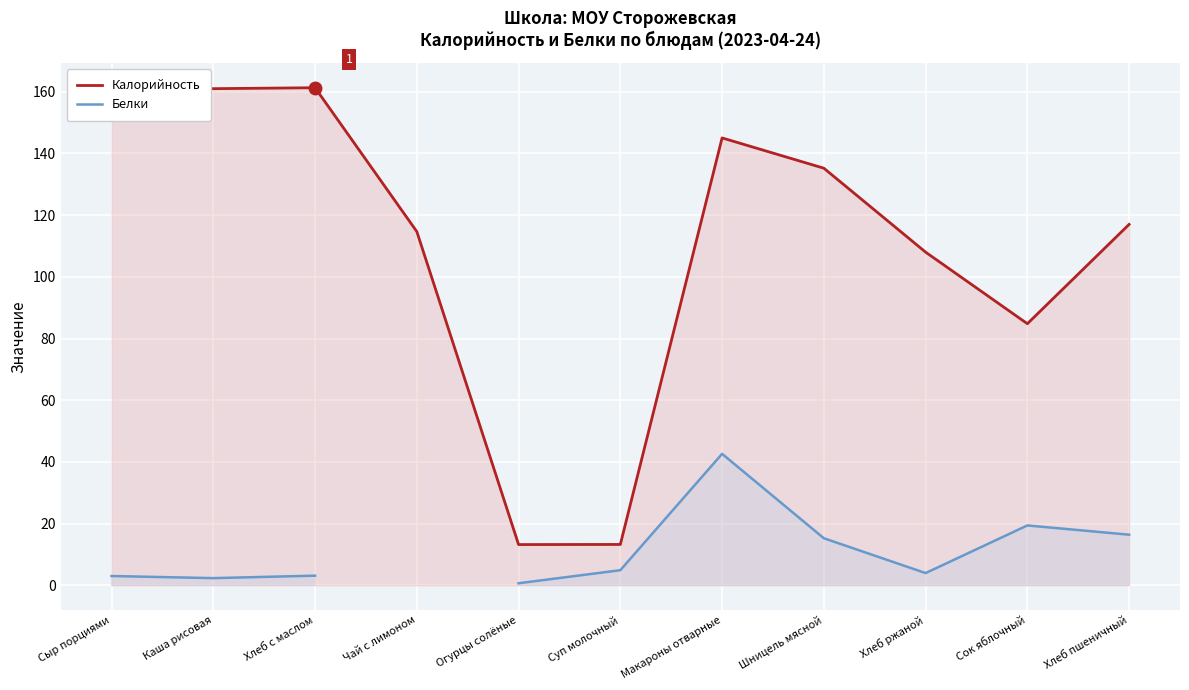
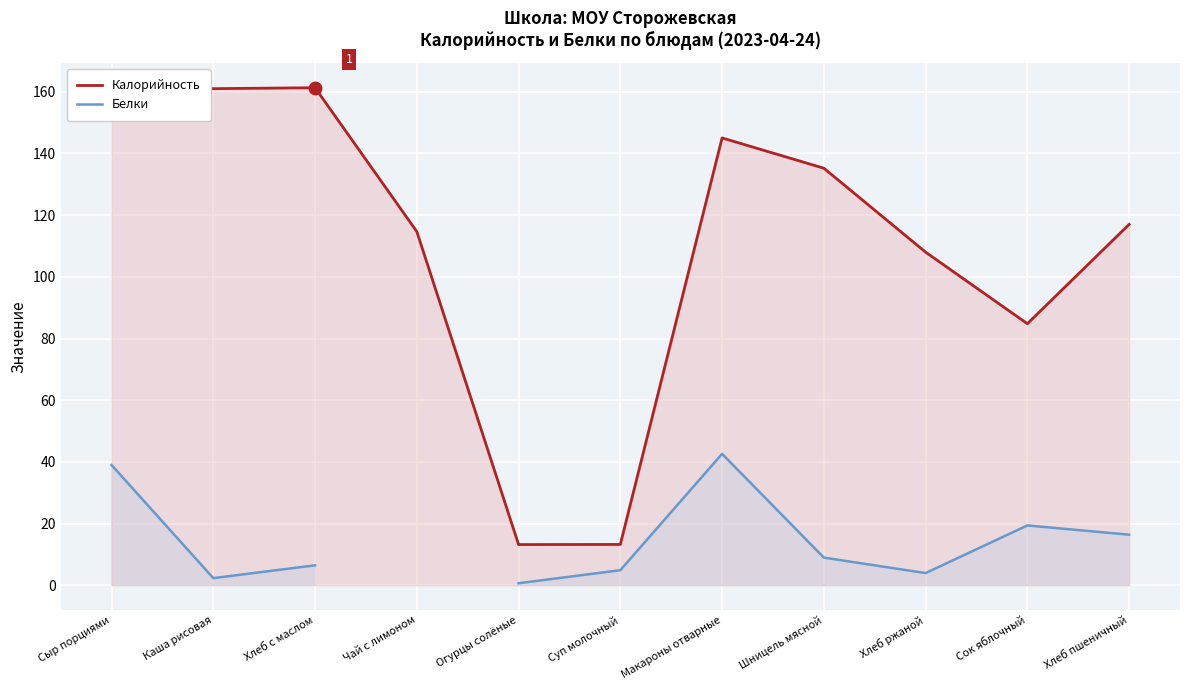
  {
    "Белки": {
-     "Сыр порциями": 3,
+     "Сыр порциями": 39,
      "Каша рисовая": 2,
-     "Хлеб с маслом": 3,
+     "Хлеб с маслом": 6,
      "Огурцы солёные": 1,
      "Суп молочный": 5,
      "Макароны отварные": 43,
-     "Шницель мясной": 15,
+     "Шницель мясной": 9,
      "Хлеб ржаной": 4,
      "Сок яблочный": 19,
      "Хлеб пшеничный": 16
    }
  }
